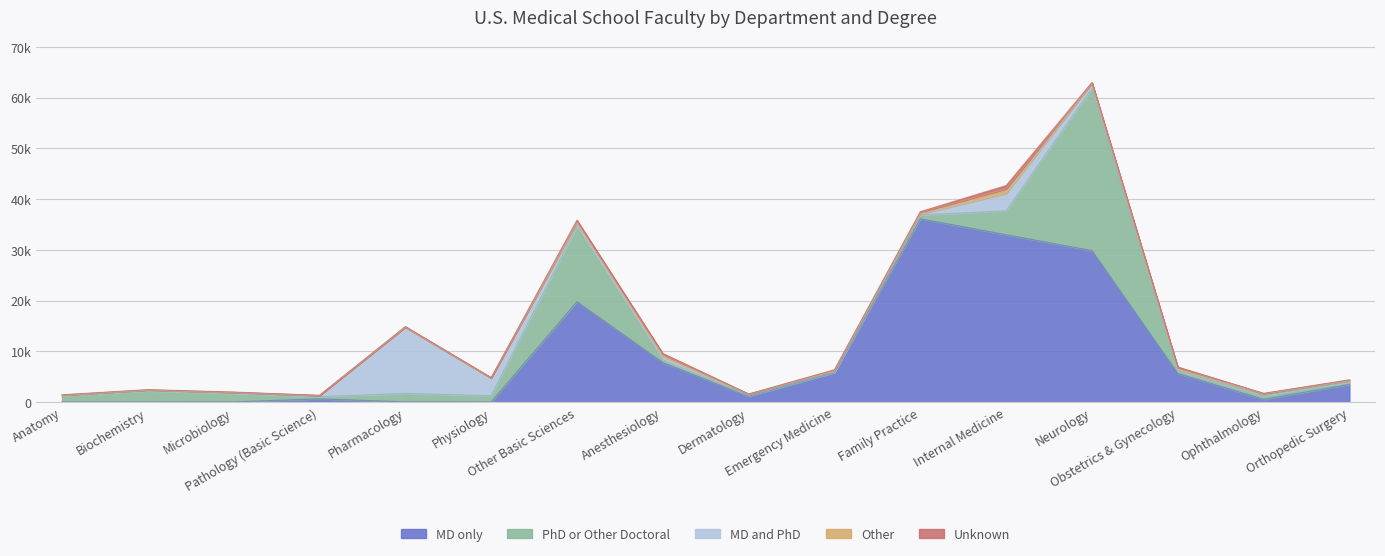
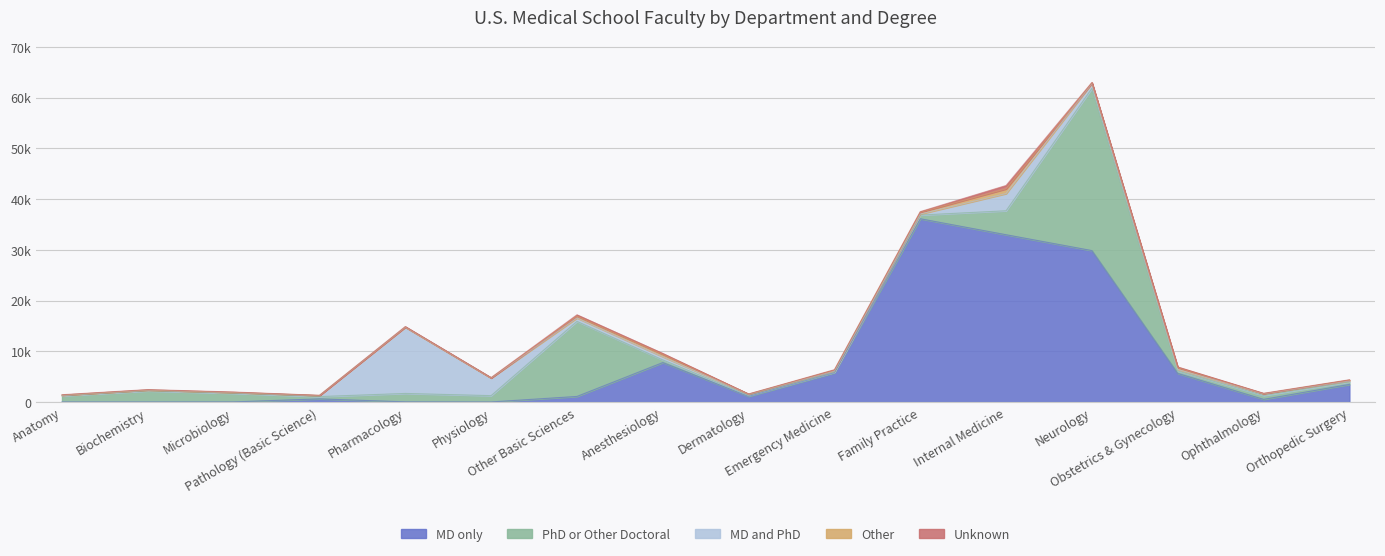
  {
    "MD only": {
      "Anatomy": 0,
      "Biochemistry": 0,
      "Microbiology": 0,
      "Pharmacology": 0,
      "Physiology": 0,
-     "Other Basic Sciences": 20000,
+     "Other Basic Sciences": 1000,
      "Anesthesiology": 8000,
      "Family Practice": 36000,
      "Internal Medicine": 33000,
      "Neurology": 30000,
      "Ophthalmology": 1000
    },
    "PhD or Other Doctoral": {
      "Pharmacology": 2000,
      "Physiology": 1000,
      "Other Basic Sciences": 15000,
      "Anesthesiology": 1000,
      "Internal Medicine": 5000,
      "Neurology": 32000
    },
    "MD and PhD": {
      "Internal Medicine": 3000
    }
  }
